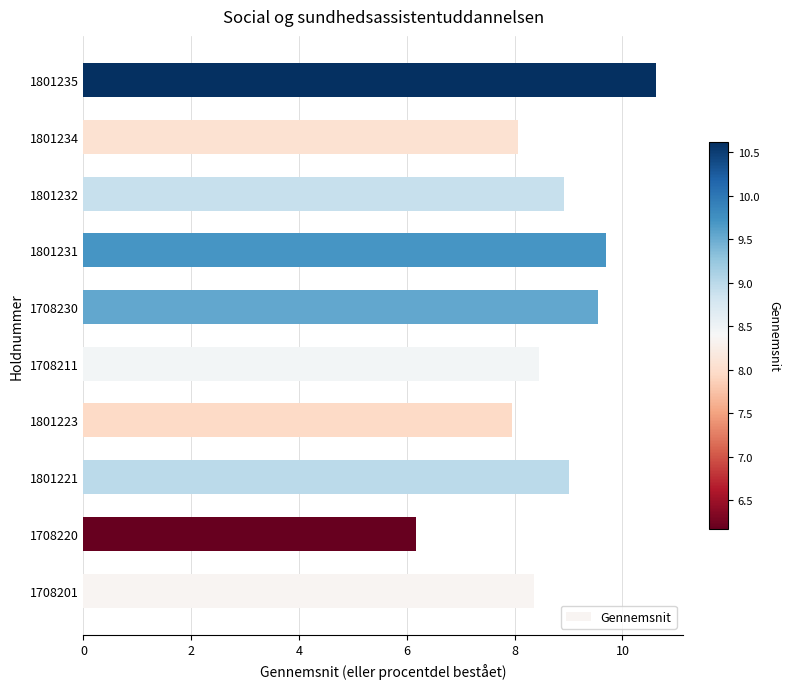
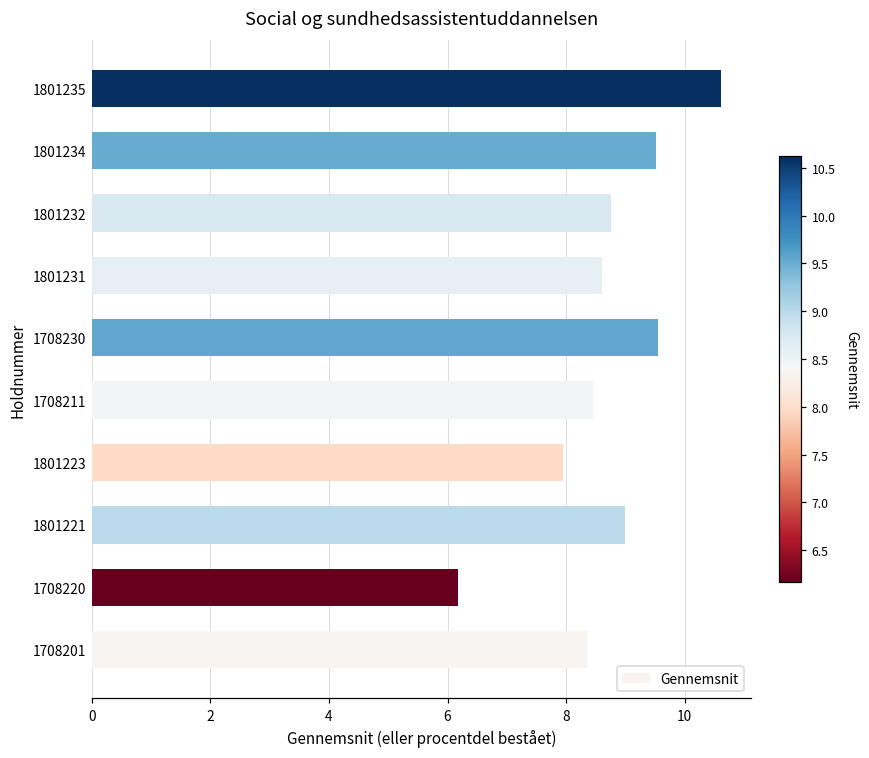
  {
    "1801235": 10.6,
-   "1801234": 8.1,
-   "1801232": 8.9,
-   "1801231": 9.7,
+   "1801234": 9.5,
+   "1801232": 8.8,
+   "1801231": 8.6,
    "1708230": 9.6,
    "1708211": 8.5,
    "1801223": 8.0,
    "1801221": 9.0,
    "1708220": 6.2,
    "1708201": 8.4
  }
